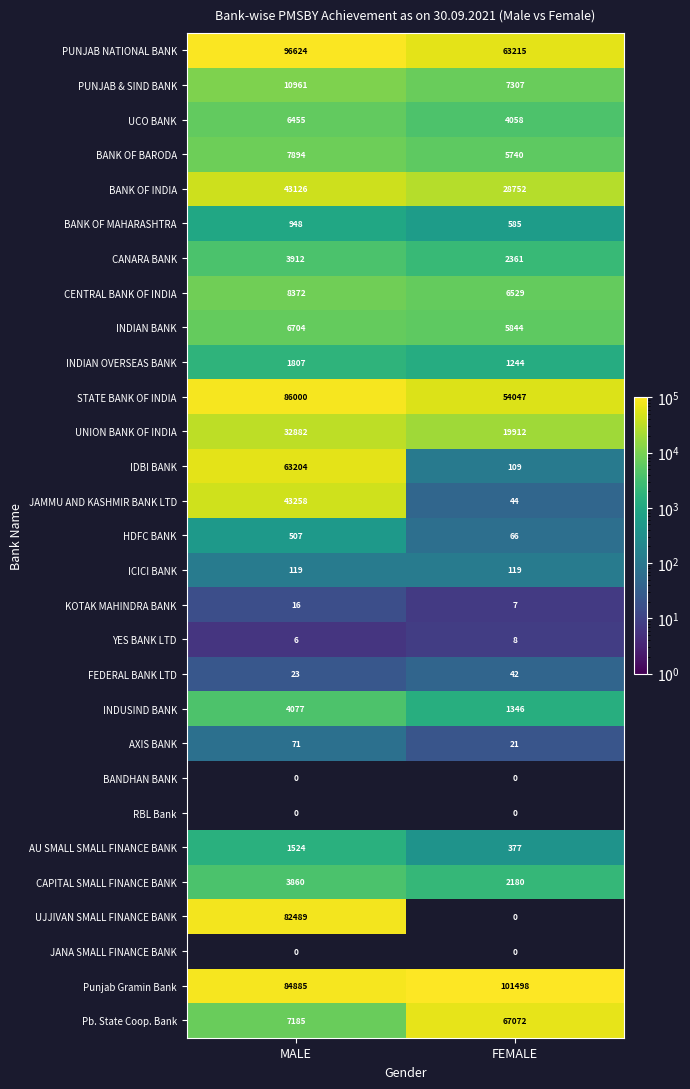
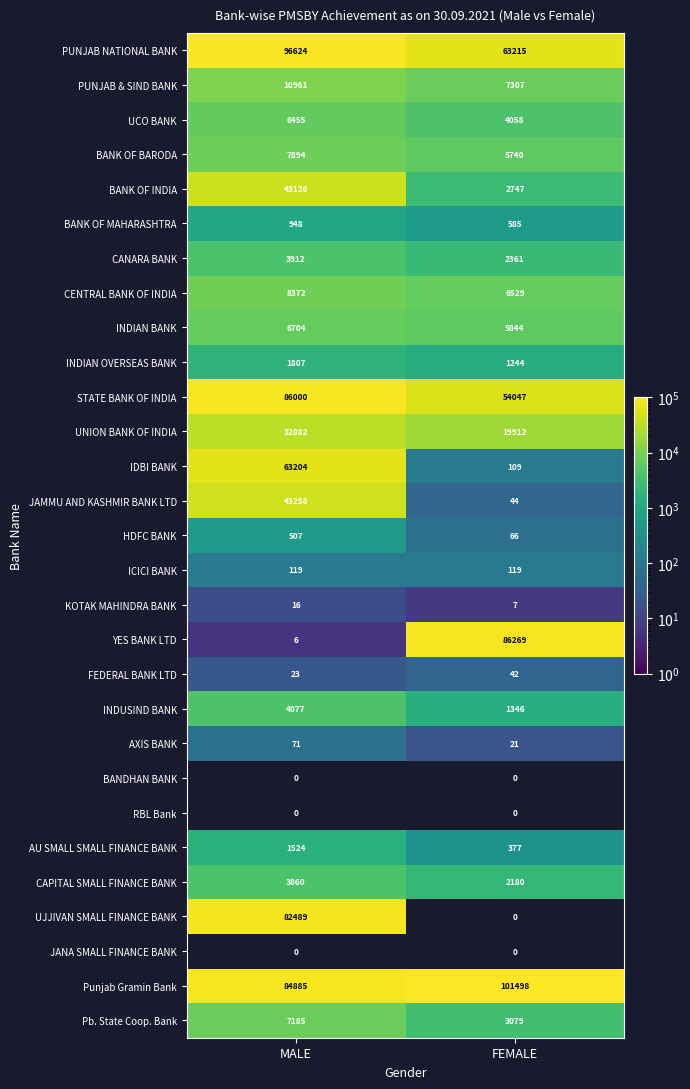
  {
    "PUNJAB NATIONAL BANK": {
      "MALE": 96624,
      "FEMALE": 63215
    },
    "PUNJAB & SIND BANK": {
      "MALE": 10961,
      "FEMALE": 7307
    },
    "UCO BANK": {
      "MALE": 6455,
      "FEMALE": 4058
    },
    "BANK OF BARODA": {
      "MALE": 7894,
      "FEMALE": 5740
    },
    "BANK OF INDIA": {
      "MALE": 43126,
-     "FEMALE": 28752
+     "FEMALE": 2747
    },
    "BANK OF MAHARASHTRA": {
      "MALE": 948,
      "FEMALE": 585
    },
    "CANARA BANK": {
      "MALE": 3912,
      "FEMALE": 2361
    },
    "CENTRAL BANK OF INDIA": {
      "MALE": 8372,
      "FEMALE": 6529
    },
    "INDIAN BANK": {
      "MALE": 6704,
      "FEMALE": 5844
    },
    "INDIAN OVERSEAS BANK": {
      "MALE": 1807,
      "FEMALE": 1244
    },
    "STATE BANK OF INDIA": {
      "MALE": 86000,
      "FEMALE": 54047
    },
    "UNION BANK OF INDIA": {
      "MALE": 32882,
      "FEMALE": 19912
    },
    "IDBI BANK": {
      "MALE": 63204,
      "FEMALE": 109
    },
    "JAMMU AND KASHMIR BANK LTD": {
      "MALE": 43258,
      "FEMALE": 44
    },
    "HDFC BANK": {
      "MALE": 507,
      "FEMALE": 66
    },
    "ICICI BANK": {
      "MALE": 119,
      "FEMALE": 119
    },
    "KOTAK MAHINDRA BANK": {
      "MALE": 16,
      "FEMALE": 7
    },
    "YES BANK LTD": {
      "MALE": 6,
-     "FEMALE": 8
+     "FEMALE": 86269
    },
    "FEDERAL BANK LTD": {
      "MALE": 23,
      "FEMALE": 42
    },
    "INDUSIND BANK": {
      "MALE": 4077,
      "FEMALE": 1346
    },
    "AXIS BANK": {
      "MALE": 71,
      "FEMALE": 21
    },
    "BANDHAN BANK": {
      "MALE": 0,
      "FEMALE": 0
    },
    "RBL Bank": {
      "MALE": 0,
      "FEMALE": 0
    },
    "AU SMALL SMALL FINANCE BANK": {
      "MALE": 1524,
      "FEMALE": 377
    },
    "CAPITAL SMALL FINANCE BANK": {
      "MALE": 3860,
      "FEMALE": 2180
    },
    "UJJIVAN SMALL FINANCE BANK": {
      "MALE": 82489,
      "FEMALE": 0
    },
    "JANA SMALL FINANCE BANK": {
      "MALE": 0,
      "FEMALE": 0
    },
    "Punjab Gramin Bank": {
      "MALE": 84885,
      "FEMALE": 101498
    },
    "Pb. State Coop. Bank": {
      "MALE": 7185,
-     "FEMALE": 67072
+     "FEMALE": 3079
    }
  }
